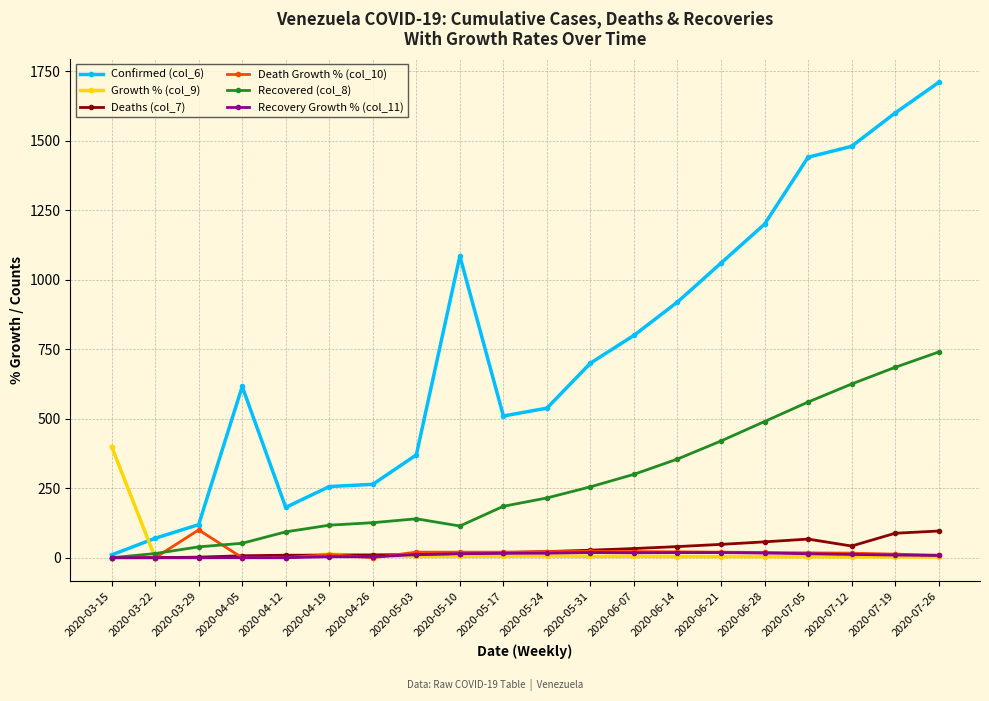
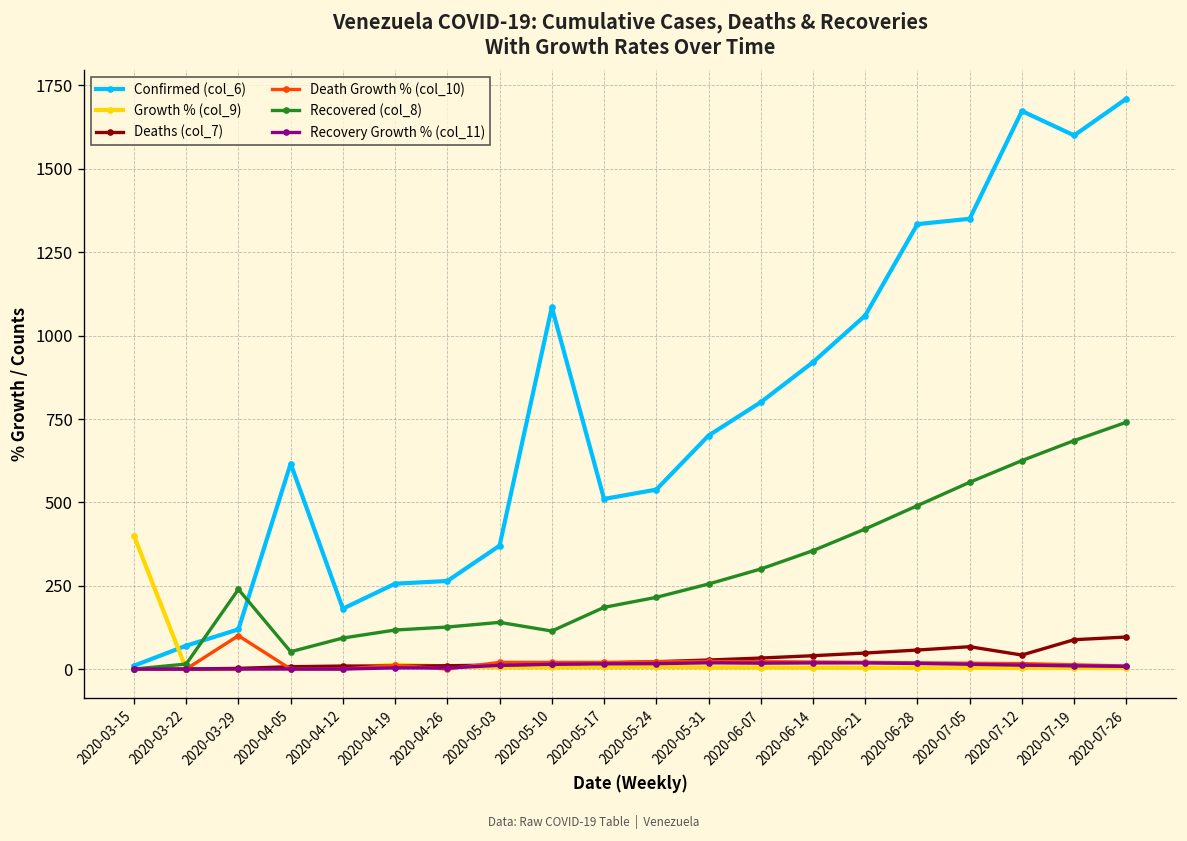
  {
    "Confirmed (col_6)": {
      "2020-03-15": 10,
      "2020-03-22": 70,
      "2020-03-29": 120,
      "2020-04-05": 620,
      "2020-04-12": 180,
      "2020-04-19": 260,
      "2020-04-26": 260,
      "2020-05-03": 370,
      "2020-05-10": 1090,
      "2020-05-17": 510,
      "2020-05-24": 540,
      "2020-05-31": 700,
      "2020-06-07": 800,
      "2020-06-14": 920,
      "2020-06-21": 1060,
-     "2020-06-28": 1200,
-     "2020-07-05": 1440,
-     "2020-07-12": 1480,
+     "2020-06-28": 1330,
+     "2020-07-05": 1350,
+     "2020-07-12": 1670,
      "2020-07-19": 1600,
      "2020-07-26": 1710
    },
    "Growth % (col_9)": {
      "2020-03-15": 400,
      "2020-05-10": 10,
      "2020-05-17": 10,
      "2020-05-24": 10,
      "2020-05-31": 10,
      "2020-06-07": 0,
      "2020-06-14": 0,
      "2020-06-21": 0,
      "2020-06-28": 0,
      "2020-07-05": 0
    },
    "Deaths (col_7)": {
      "2020-06-07": 30,
      "2020-06-14": 40,
      "2020-06-21": 50,
      "2020-06-28": 60,
      "2020-07-05": 70,
      "2020-07-12": 40,
      "2020-07-19": 90,
      "2020-07-26": 100
    },
    "Death Growth % (col_10)": {
      "2020-03-29": 100
    },
    "Recovered (col_8)": {
      "2020-03-22": 20,
-     "2020-03-29": 40,
+     "2020-03-29": 240,
      "2020-04-05": 50,
      "2020-04-12": 90,
      "2020-04-19": 120,
      "2020-04-26": 130,
      "2020-05-03": 140,
      "2020-05-10": 110,
      "2020-05-17": 190,
      "2020-05-24": 220,
      "2020-05-31": 260,
      "2020-06-07": 300,
      "2020-06-14": 360,
      "2020-06-21": 420,
      "2020-06-28": 490,
      "2020-07-05": 560,
      "2020-07-12": 630,
      "2020-07-19": 690,
      "2020-07-26": 740
    }
  }
